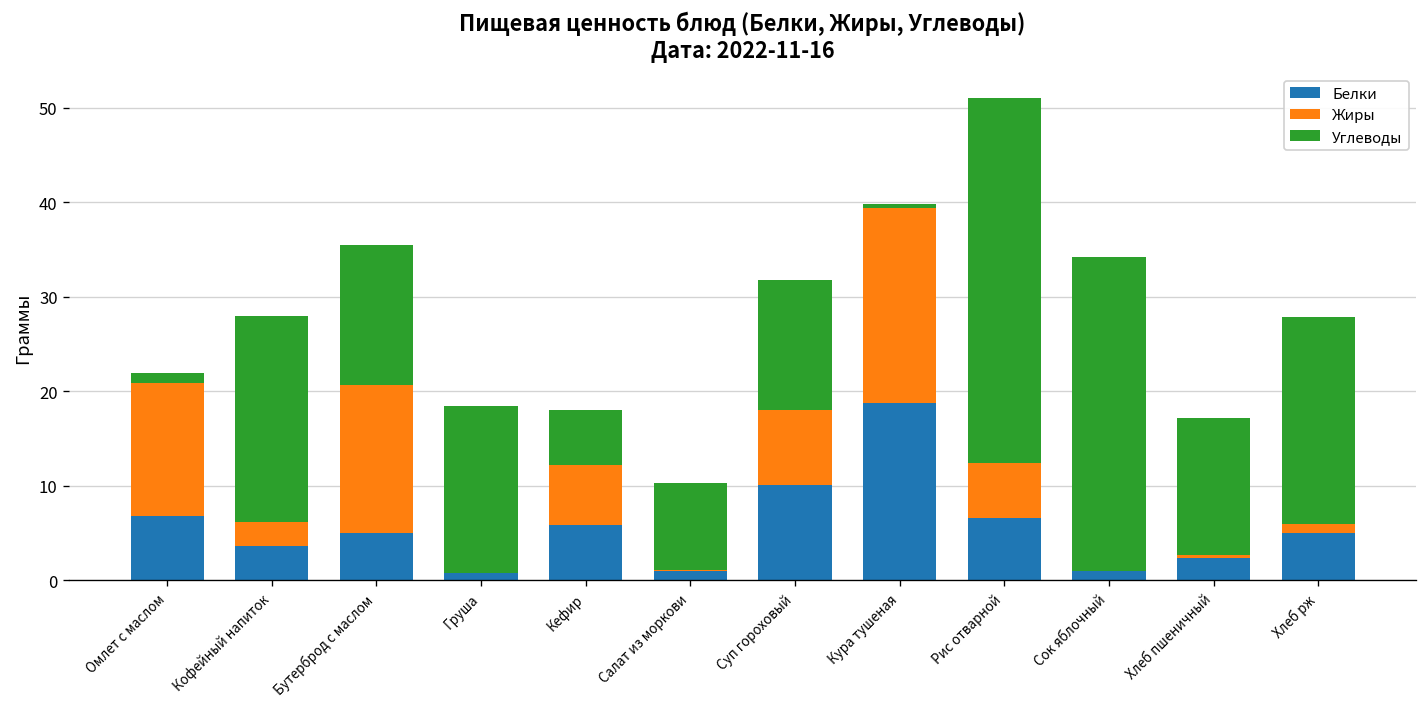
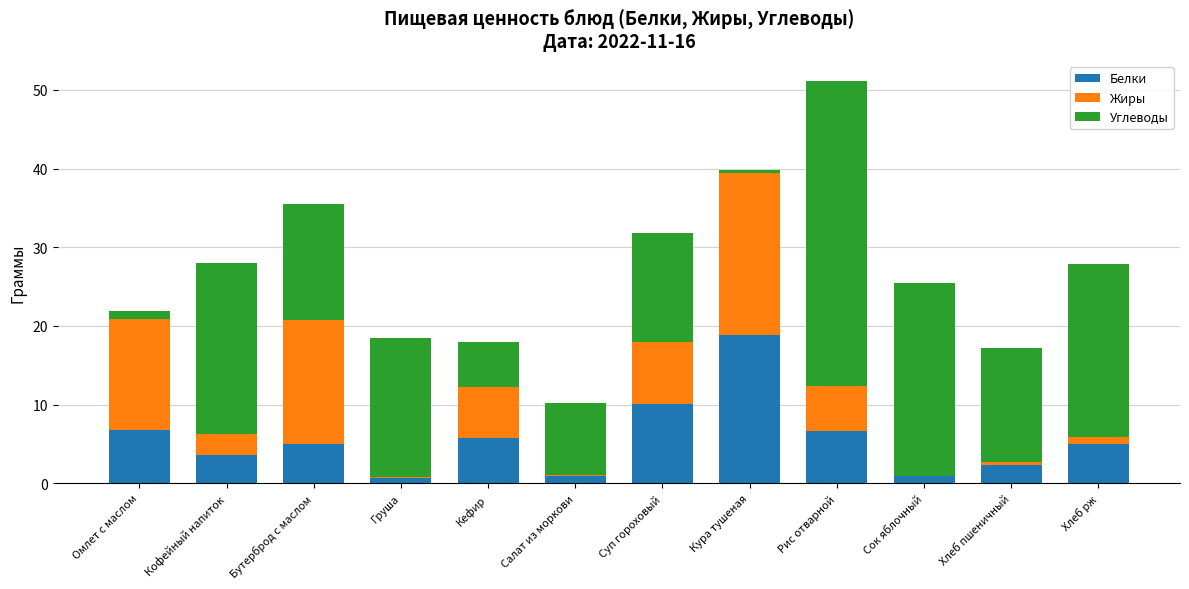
  {
    "Белки": {
      "Омлет с маслом": 7,
      "Кофейный напиток": 4,
      "Бутерброд с маслом": 5,
      "Груша": 1,
      "Кефир": 6,
      "Салат из моркови": 1,
      "Суп гороховый": 10,
      "Кура тушеная": 19,
      "Рис отварной": 7,
      "Сок яблочный": 1,
      "Хлеб пшеничный": 2,
      "Хлеб рж": 5
    },
    "Жиры": {
      "Омлет с маслом": 14,
      "Кофейный напиток": 3,
      "Бутерброд с маслом": 16,
      "Кефир": 6,
      "Суп гороховый": 8,
      "Кура тушеная": 21,
      "Рис отварной": 6,
      "Сок яблочный": 0,
      "Хлеб рж": 1
    },
    "Углеводы": {
      "Омлет с маслом": 1,
      "Кофейный напиток": 22,
      "Бутерброд с маслом": 15,
      "Груша": 18,
      "Кефир": 6,
      "Салат из моркови": 9,
      "Суп гороховый": 14,
      "Кура тушеная": 0,
      "Рис отварной": 39,
-     "Сок яблочный": 33,
+     "Сок яблочный": 24,
      "Хлеб пшеничный": 14,
      "Хлеб рж": 22
    }
  }
